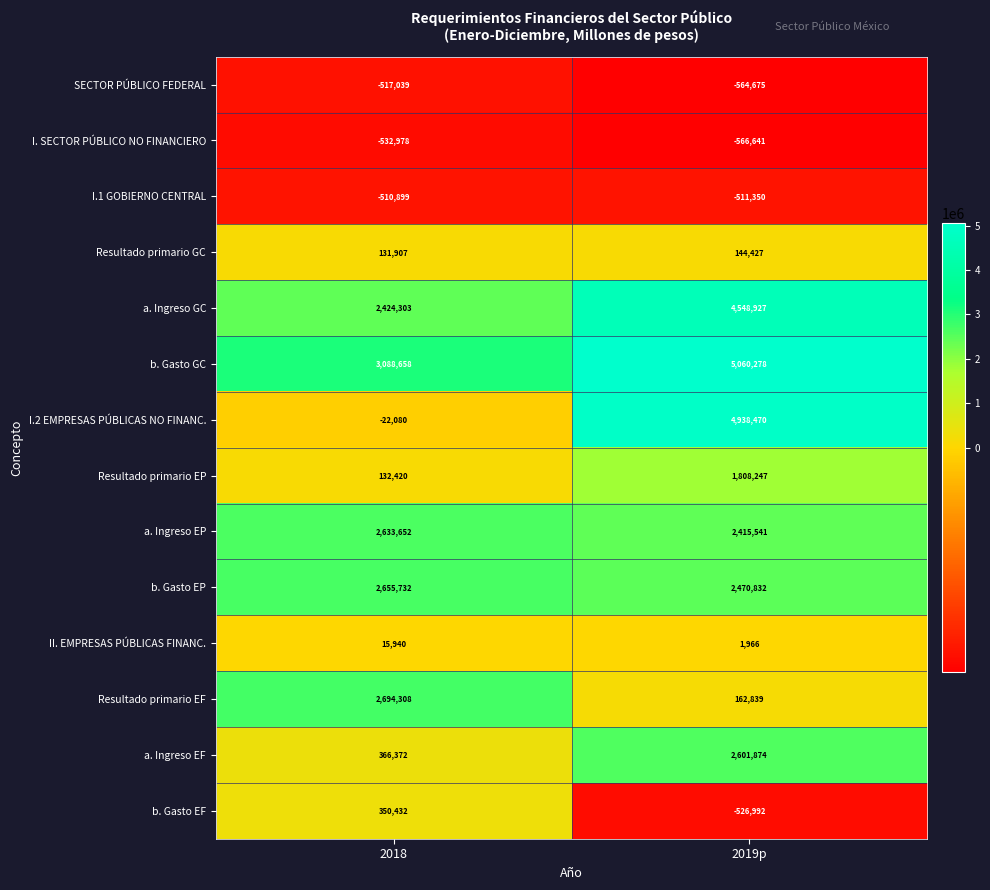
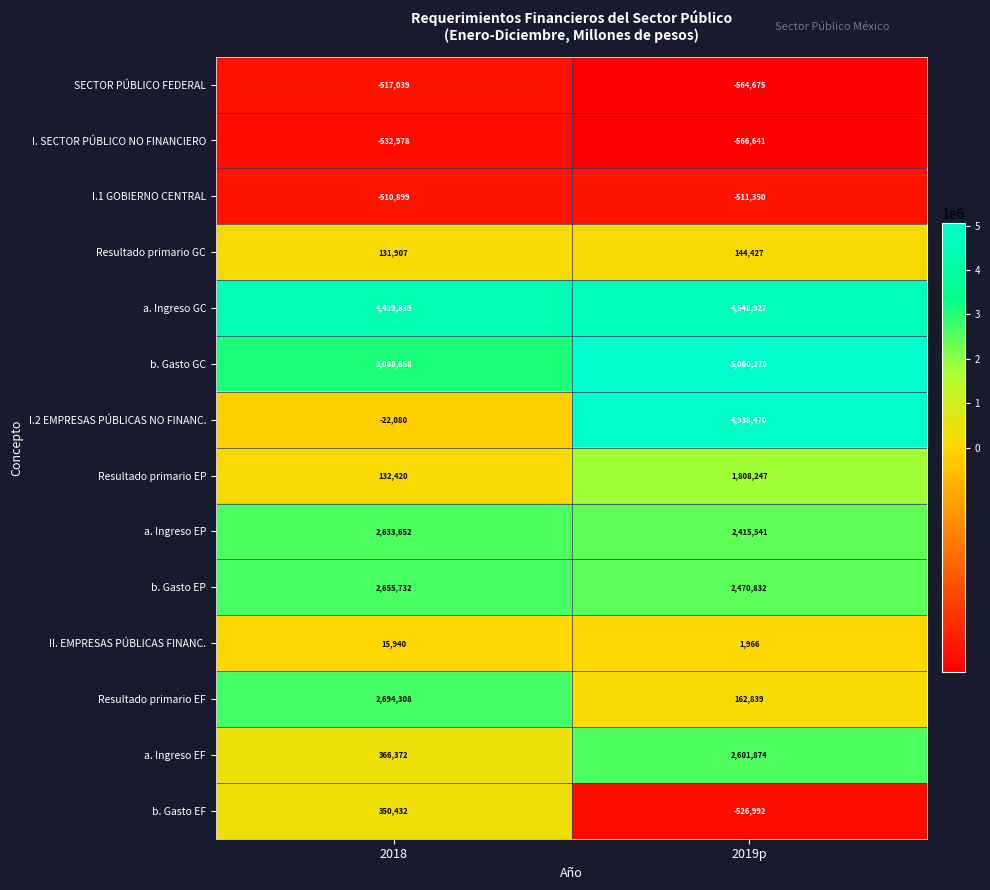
  {
    "SECTOR PÚBLICO FEDERAL": {
      "2018": "-517,039",
      "2019p": "-564,675"
    },
    "I. SECTOR PÚBLICO NO FINANCIERO": {
      "2018": "-532,978",
      "2019p": "-566,641"
    },
    "I.1 GOBIERNO CENTRAL": {
      "2018": "-510,899",
      "2019p": "-511,350"
    },
    "Resultado primario GC": {
      "2018": "131,907",
      "2019p": "144,427"
    },
    "a. Ingreso GC": {
-     "2018": "2,424,303",
+     "2018": "4,439,839",
      "2019p": "4,548,927"
    },
    "b. Gasto GC": {
      "2018": "3,088,658",
      "2019p": "5,060,278"
    },
    "I.2 EMPRESAS PÚBLICAS NO FINANC.": {
      "2018": "-22,080",
      "2019p": "4,938,470"
    },
    "Resultado primario EP": {
      "2018": "132,420",
      "2019p": "1,808,247"
    },
    "a. Ingreso EP": {
      "2018": "2,633,652",
      "2019p": "2,415,541"
    },
    "b. Gasto EP": {
      "2018": "2,655,732",
      "2019p": "2,470,832"
    },
    "II. EMPRESAS PÚBLICAS FINANC.": {
      "2018": "15,940",
      "2019p": "1,966"
    },
    "Resultado primario EF": {
      "2018": "2,694,308",
      "2019p": "162,839"
    },
    "a. Ingreso EF": {
      "2018": "366,372",
      "2019p": "2,601,874"
    },
    "b. Gasto EF": {
      "2018": "350,432",
      "2019p": "-526,992"
    }
  }
